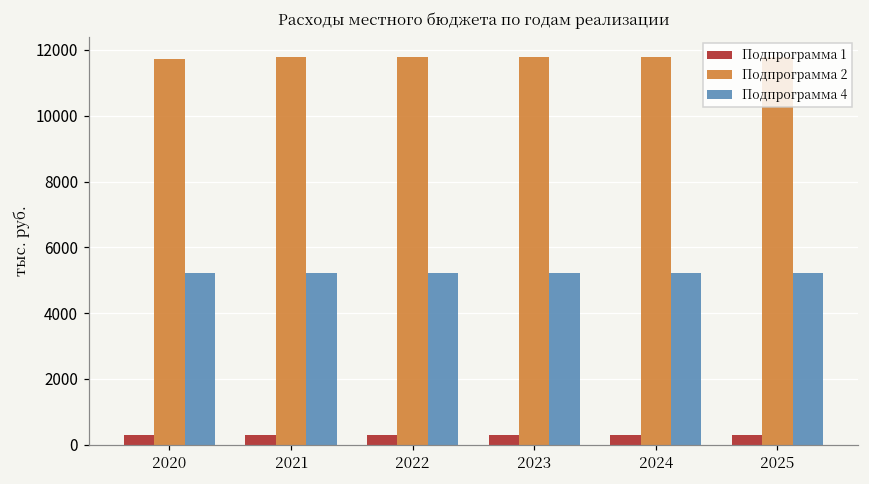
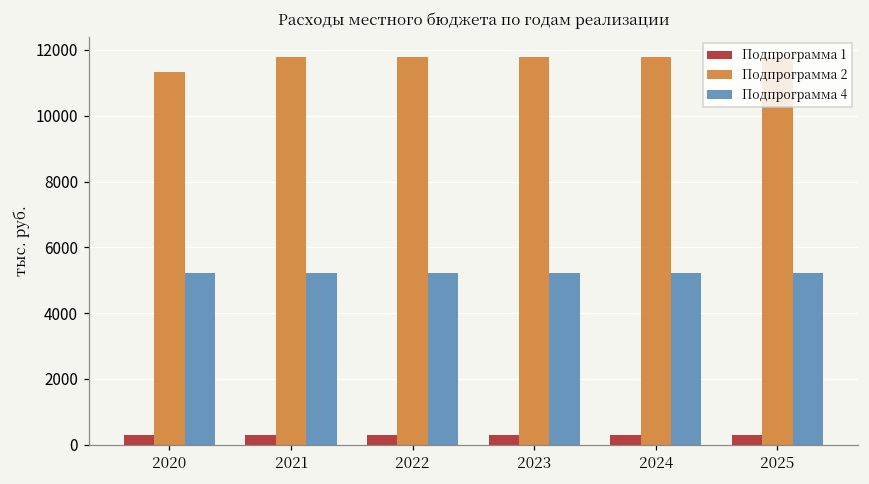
  {
    "Подпрограмма 1": {
      "2020": 300,
      "2021": 300,
      "2022": 300,
      "2023": 300,
      "2024": 300,
      "2025": 300
    },
    "Подпрограмма 2": {
-     "2020": 11700,
+     "2020": 11300,
      "2021": 11800,
      "2022": 11800,
      "2023": 11800,
      "2024": 11800
    },
    "Подпрограмма 4": {
      "2020": 5200,
      "2021": 5200,
      "2022": 5200,
      "2023": 5200,
      "2024": 5200,
      "2025": 5200
    }
  }
